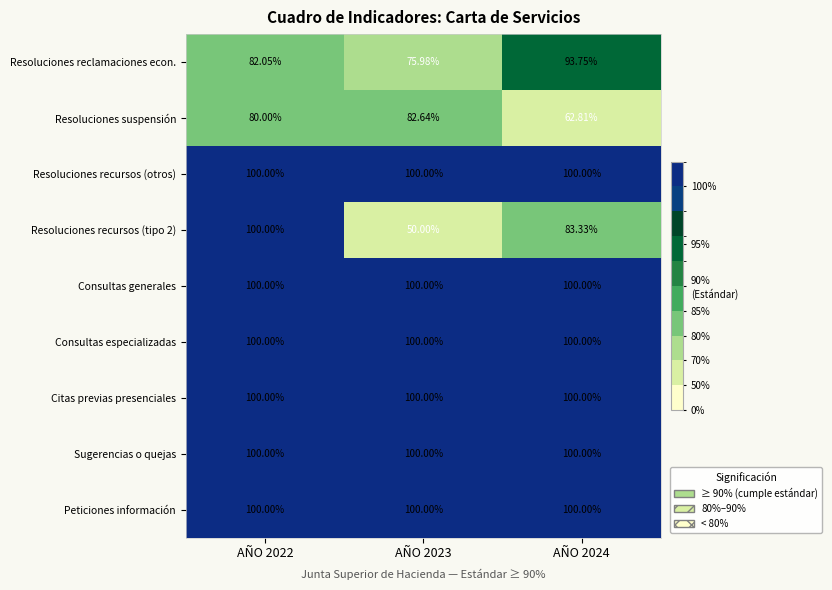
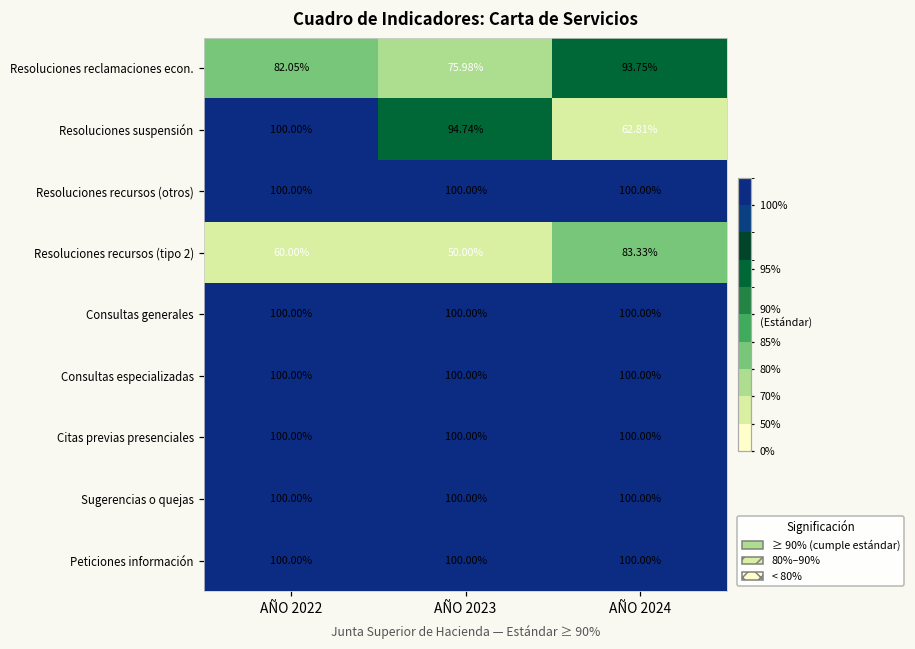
  {
    "Resoluciones reclamaciones econ.": {
      "AÑO 2022": "82.05%",
      "AÑO 2023": "75.98%",
      "AÑO 2024": "93.75%"
    },
    "Resoluciones suspensión": {
-     "AÑO 2022": "80.00%",
-     "AÑO 2023": "82.64%",
+     "AÑO 2022": "100.00%",
+     "AÑO 2023": "94.74%",
      "AÑO 2024": "62.81%"
    },
    "Resoluciones recursos (otros)": {
      "AÑO 2022": "100.00%",
      "AÑO 2023": "100.00%",
      "AÑO 2024": "100.00%"
    },
    "Resoluciones recursos (tipo 2)": {
-     "AÑO 2022": "100.00%",
+     "AÑO 2022": "60.00%",
      "AÑO 2023": "50.00%",
      "AÑO 2024": "83.33%"
    },
    "Consultas generales": {
      "AÑO 2022": "100.00%",
      "AÑO 2023": "100.00%",
      "AÑO 2024": "100.00%"
    },
    "Consultas especializadas": {
      "AÑO 2022": "100.00%",
      "AÑO 2023": "100.00%",
      "AÑO 2024": "100.00%"
    },
    "Citas previas presenciales": {
      "AÑO 2022": "100.00%",
      "AÑO 2023": "100.00%",
      "AÑO 2024": "100.00%"
    },
    "Sugerencias o quejas": {
      "AÑO 2022": "100.00%",
      "AÑO 2023": "100.00%",
      "AÑO 2024": "100.00%"
    },
    "Peticiones información": {
      "AÑO 2022": "100.00%",
      "AÑO 2023": "100.00%",
      "AÑO 2024": "100.00%"
    }
  }
